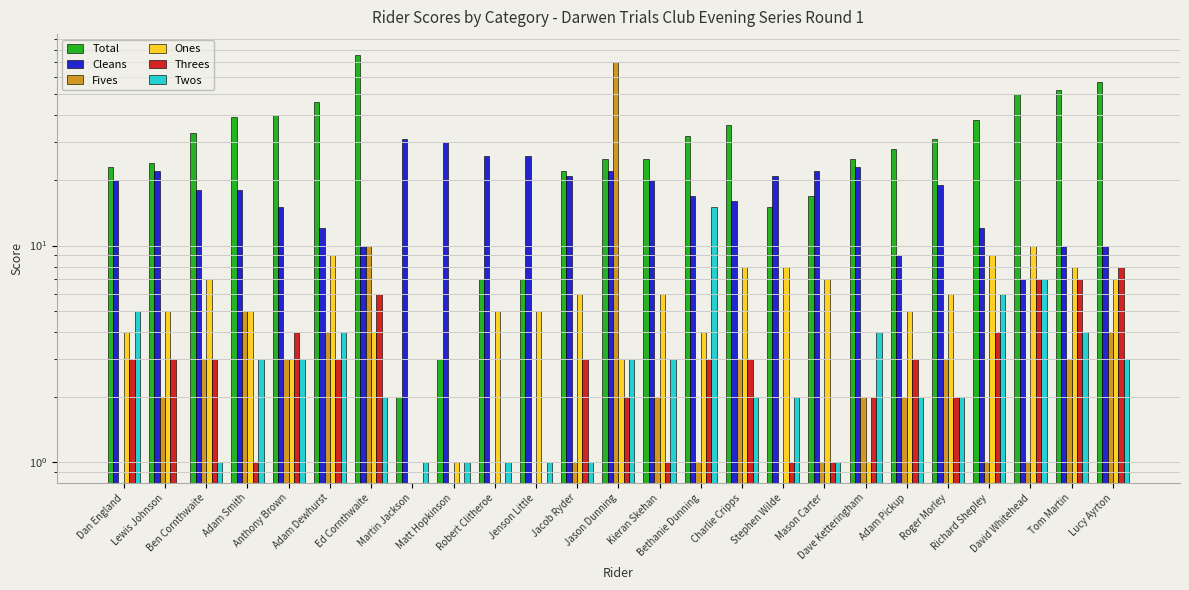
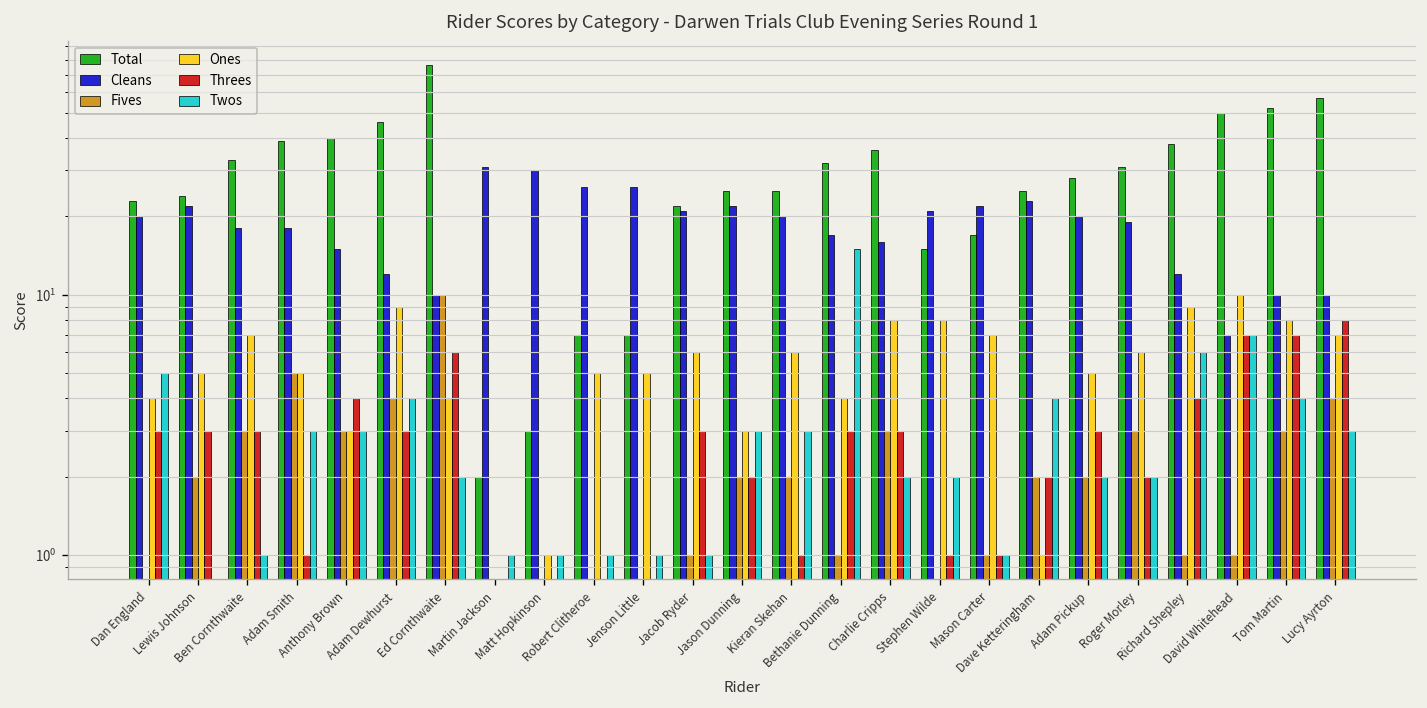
  {
    "Total": {
      "Dan England": 23,
      "Lewis Johnson": 24,
      "Ben Cornthwaite": 33,
      "Adam Smith": 39,
      "Anthony Brown": 40,
      "Adam Dewhurst": 46,
      "Ed Cornthwaite": 76,
      "Martin Jackson": 2,
      "Matt Hopkinson": 3,
      "Robert Clitheroe": 7,
      "Jenson Little": 7,
      "Jacob Ryder": 22,
      "Jason Dunning": 25,
      "Kieran Skehan": 25,
      "Bethanie Dunning": 32,
      "Charlie Cripps": 36,
      "Stephen Wilde": 15,
      "Mason Carter": 17,
      "Dave Ketteringham": 25,
      "Adam Pickup": 28,
      "Roger Morley": 31,
      "Richard Shepley": 38,
      "David Whitehead": 50,
      "Tom Martin": 52,
      "Lucy Ayrton": 57
    },
    "Cleans": {
      "Dan England": 20,
      "Lewis Johnson": 22,
      "Ben Cornthwaite": 18,
      "Adam Smith": 18,
      "Anthony Brown": 15,
      "Adam Dewhurst": 12,
      "Ed Cornthwaite": 10,
      "Martin Jackson": 31,
      "Matt Hopkinson": 30,
      "Robert Clitheroe": 26,
      "Jenson Little": 26,
      "Jacob Ryder": 21,
      "Jason Dunning": 22,
      "Kieran Skehan": 20,
      "Bethanie Dunning": 17,
      "Charlie Cripps": 16,
      "Stephen Wilde": 21,
      "Mason Carter": 22,
      "Dave Ketteringham": 23,
-     "Adam Pickup": 9,
+     "Adam Pickup": 20,
      "Roger Morley": 19,
      "Richard Shepley": 12,
      "David Whitehead": 7,
      "Tom Martin": 10,
      "Lucy Ayrton": 10
    },
    "Fives": {
      "Lewis Johnson": 2,
      "Ben Cornthwaite": 3,
      "Adam Smith": 5,
      "Anthony Brown": 3,
      "Adam Dewhurst": 4,
      "Ed Cornthwaite": 10,
      "Jacob Ryder": 1,
-     "Jason Dunning": 70,
+     "Jason Dunning": 2,
      "Kieran Skehan": 2,
      "Bethanie Dunning": 1,
      "Charlie Cripps": 3,
      "Mason Carter": 1,
      "Dave Ketteringham": 2,
      "Adam Pickup": 2,
      "Roger Morley": 3,
      "Richard Shepley": 1,
      "David Whitehead": 1,
      "Tom Martin": 3,
      "Lucy Ayrton": 4
    },
    "Ones": {
      "Dan England": 4,
      "Lewis Johnson": 5,
      "Ben Cornthwaite": 7,
      "Adam Smith": 5,
      "Anthony Brown": 3,
      "Adam Dewhurst": 9,
      "Ed Cornthwaite": 4,
      "Matt Hopkinson": 1,
      "Robert Clitheroe": 5,
      "Jenson Little": 5,
      "Jacob Ryder": 6,
      "Jason Dunning": 3,
      "Kieran Skehan": 6,
      "Bethanie Dunning": 4,
      "Charlie Cripps": 8,
      "Stephen Wilde": 8,
      "Mason Carter": 7,
      "Dave Ketteringham": 1,
      "Adam Pickup": 5,
      "Roger Morley": 6,
      "Richard Shepley": 9,
      "David Whitehead": 10,
      "Tom Martin": 8,
      "Lucy Ayrton": 7
    },
    "Threes": {
      "Dan England": 3,
      "Lewis Johnson": 3,
      "Ben Cornthwaite": 3,
      "Adam Smith": 1,
      "Anthony Brown": 4,
      "Adam Dewhurst": 3,
      "Ed Cornthwaite": 6,
      "Jacob Ryder": 3,
      "Jason Dunning": 2,
      "Kieran Skehan": 1,
      "Bethanie Dunning": 3,
      "Charlie Cripps": 3,
      "Stephen Wilde": 1,
      "Mason Carter": 1,
      "Dave Ketteringham": 2,
      "Adam Pickup": 3,
      "Roger Morley": 2,
      "Richard Shepley": 4,
      "David Whitehead": 7,
      "Tom Martin": 7,
      "Lucy Ayrton": 8
    },
    "Twos": {
      "Dan England": 5,
      "Ben Cornthwaite": 1,
      "Adam Smith": 3,
      "Anthony Brown": 3,
      "Adam Dewhurst": 4,
      "Ed Cornthwaite": 2,
      "Martin Jackson": 1,
      "Matt Hopkinson": 1,
      "Robert Clitheroe": 1,
      "Jenson Little": 1,
      "Jacob Ryder": 1,
      "Jason Dunning": 3,
      "Kieran Skehan": 3,
      "Bethanie Dunning": 15,
      "Charlie Cripps": 2,
      "Stephen Wilde": 2,
      "Mason Carter": 1,
      "Dave Ketteringham": 4,
      "Adam Pickup": 2,
      "Roger Morley": 2,
      "Richard Shepley": 6,
      "David Whitehead": 7,
      "Tom Martin": 4,
      "Lucy Ayrton": 3
    }
  }
